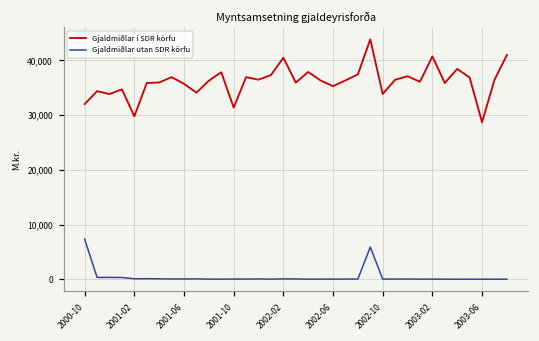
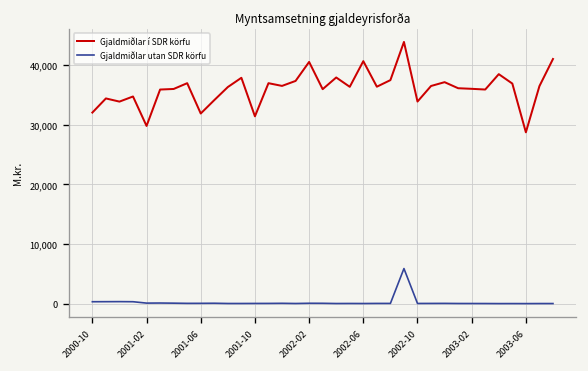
  {
    "Gjaldmiðlar í SDR körfu": {
      "2000-10": "32,000",
      "2001-02": "30,000",
-     "2001-06": "36,000",
+     "2001-06": "32,000",
      "2001-10": "31,000",
      "2002-02": "41,000",
-     "2002-06": "35,000",
+     "2002-06": "41,000",
      "2002-10": "34,000",
-     "2003-02": "41,000",
+     "2003-02": "36,000",
      "2003-06": "29,000"
    },
    "Gjaldmiðlar utan SDR körfu": {
-     "2000-10": "7,000",
+     "2000-10": "0",
      "2001-02": "0",
      "2001-06": "0",
      "2001-10": "0",
      "2002-02": "0",
      "2002-06": "0",
      "2002-10": "0",
      "2003-02": "0",
      "2003-06": "0"
    }
  }
